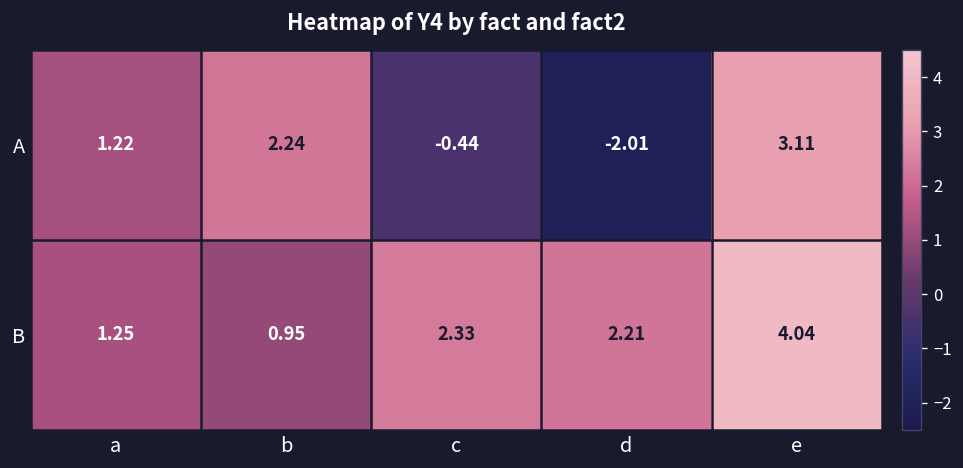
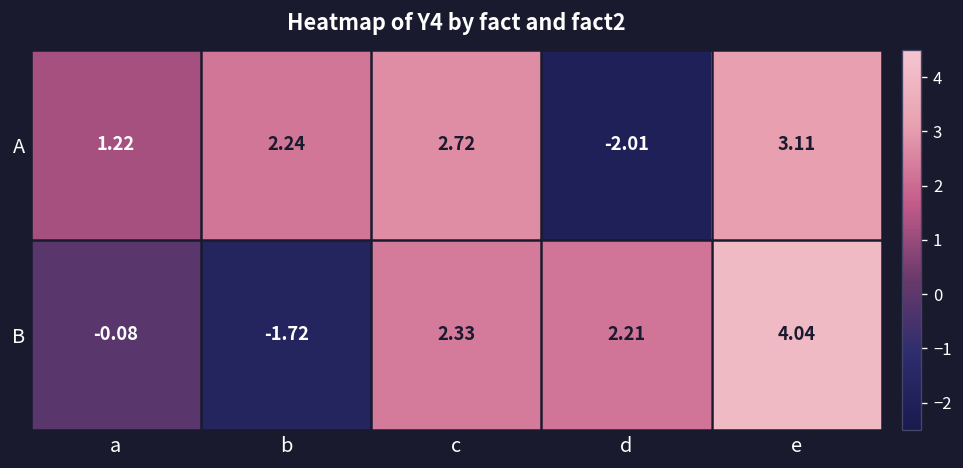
  {
    "A": {
      "a": 1.22,
      "b": 2.24,
-     "c": -0.44,
+     "c": 2.72,
      "d": -2.01,
      "e": 3.11
    },
    "B": {
-     "a": 1.25,
-     "b": 0.95,
+     "a": -0.08,
+     "b": -1.72,
      "c": 2.33,
      "d": 2.21,
      "e": 4.04
    }
  }
